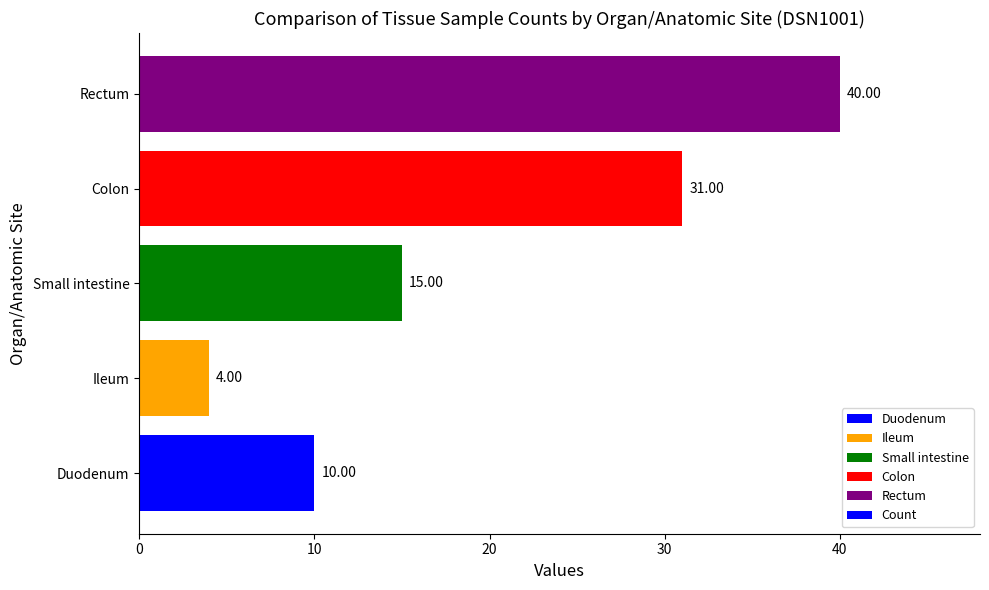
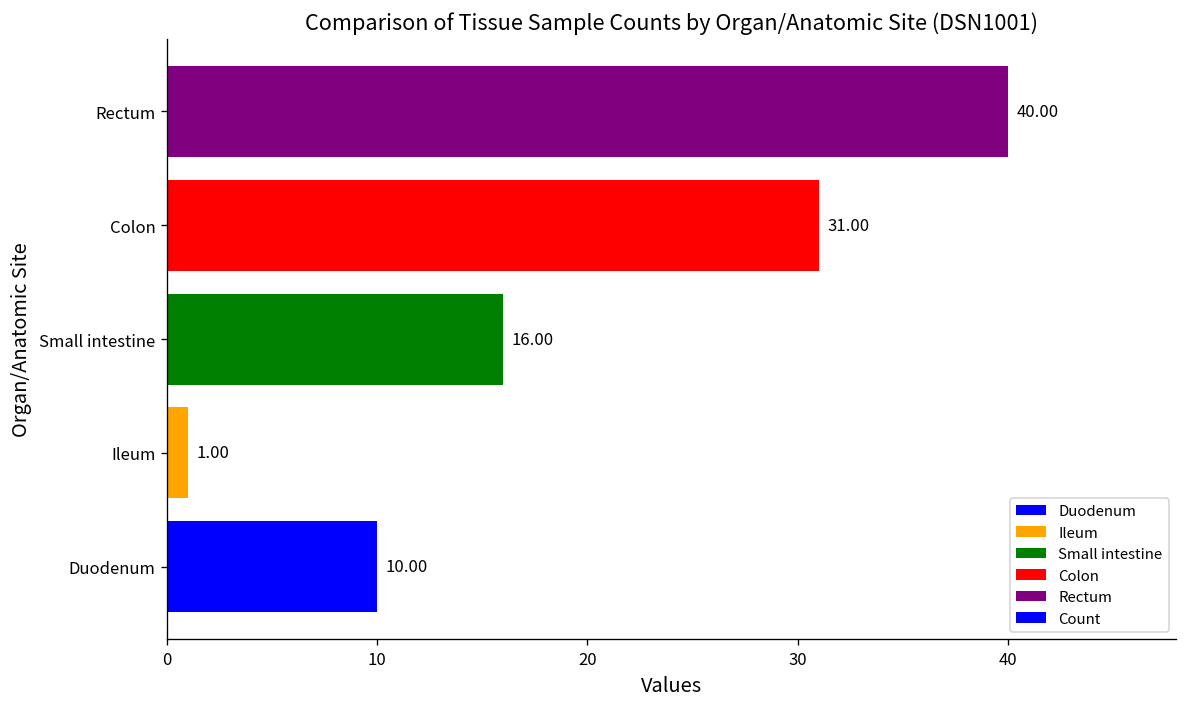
  {
    "Rectum": 40.00,
    "Colon": 31.00,
-   "Small intestine": 15.00,
-   "Ileum": 4.00,
+   "Small intestine": 16.00,
+   "Ileum": 1.00,
    "Duodenum": 10.00
  }
